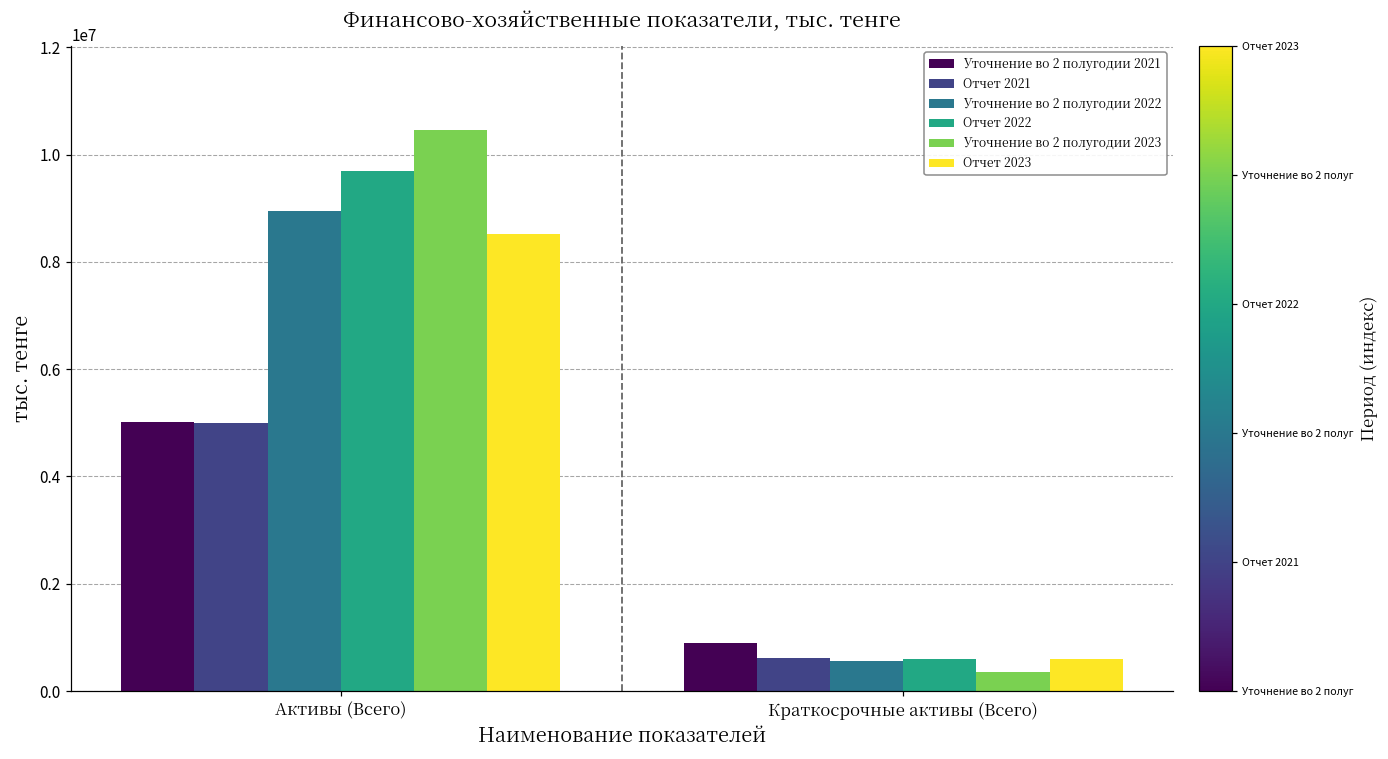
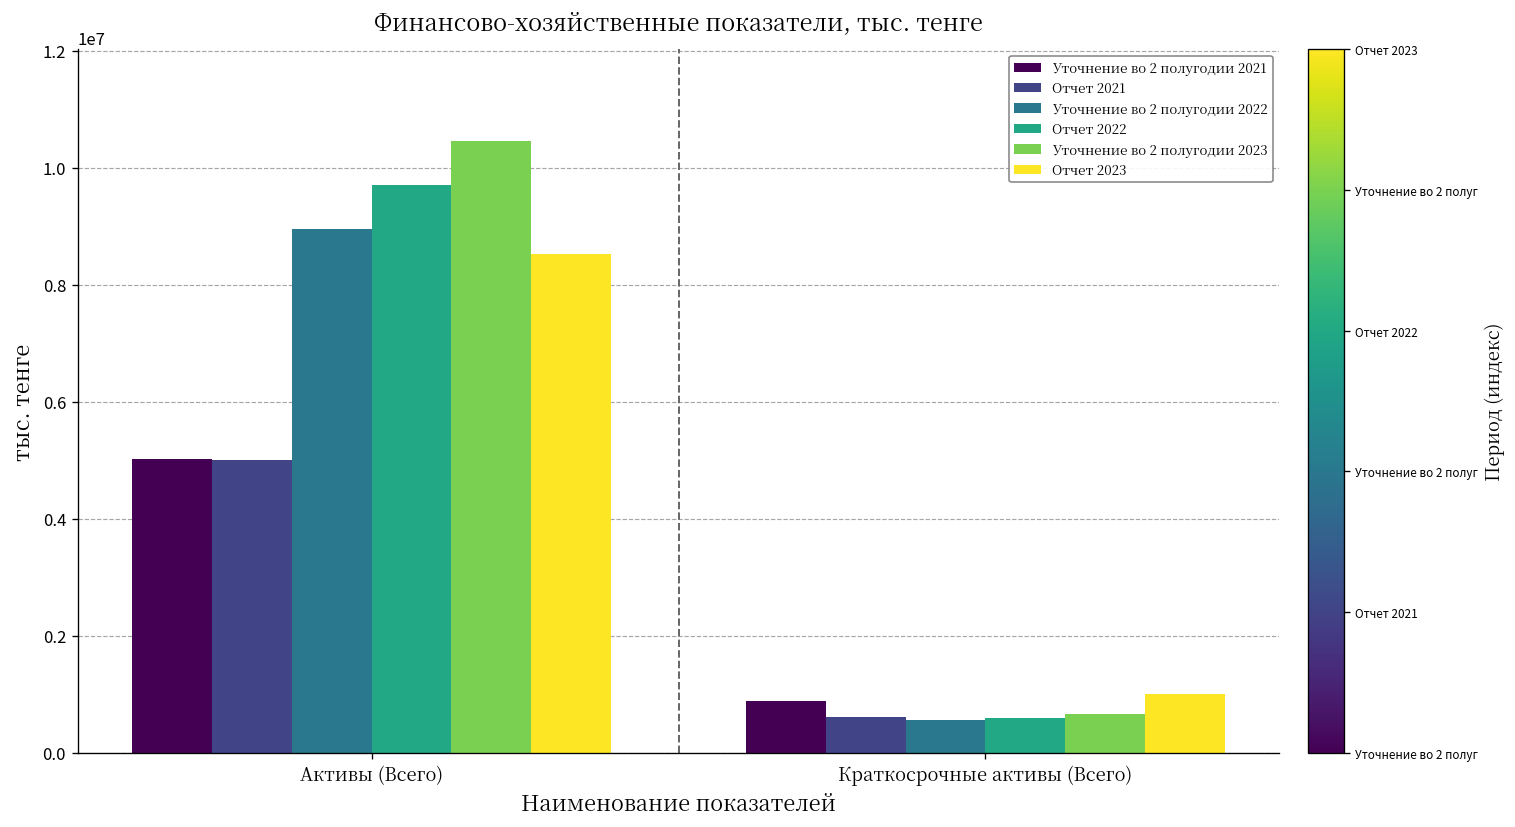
  {
    "Уточнение во 2 полугодии 2021": {
      "Активы (Всего)": 5000000,
      "Краткосрочные активы (Всего)": 900000
    },
    "Уточнение во 2 полугодии 2023": {
      "Активы (Всего)": 10500000,
-     "Краткосрочные активы (Всего)": 300000
+     "Краткосрочные активы (Всего)": 700000
    },
    "Отчет 2023": {
      "Активы (Всего)": 8500000,
-     "Краткосрочные активы (Всего)": 600000
+     "Краткосрочные активы (Всего)": 1000000
    }
  }
